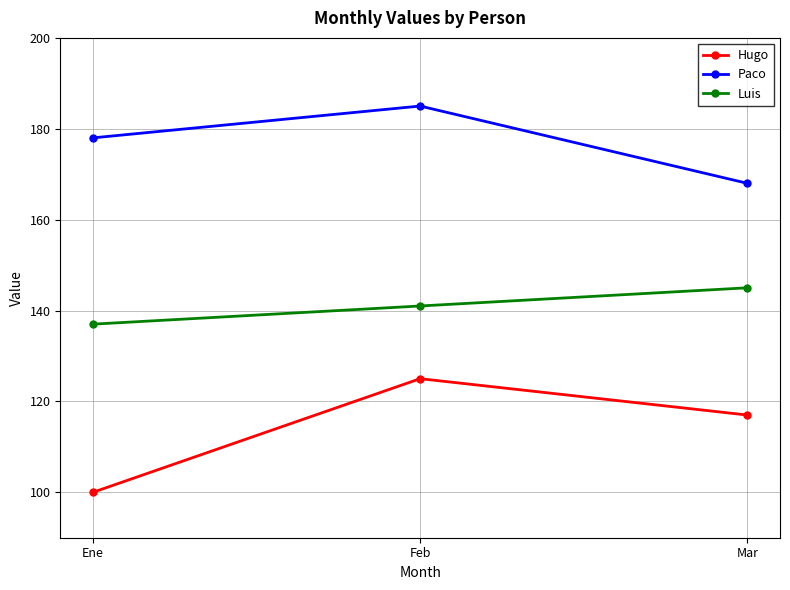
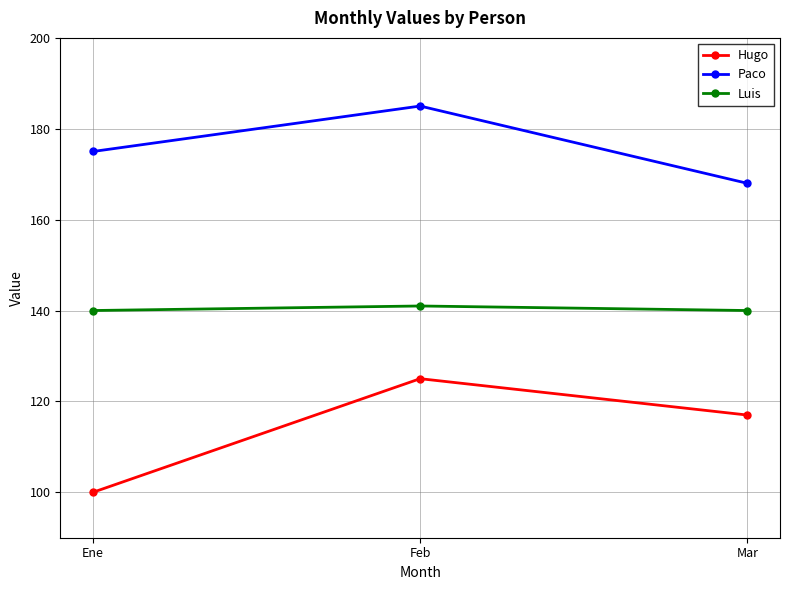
  {
    "Hugo": {
      "Ene": 100,
      "Feb": 125,
      "Mar": 117
    },
    "Paco": {
-     "Ene": 178,
+     "Ene": 175,
      "Feb": 185,
      "Mar": 168
    },
    "Luis": {
-     "Ene": 137,
+     "Ene": 140,
      "Feb": 141,
-     "Mar": 145
+     "Mar": 140
    }
  }
